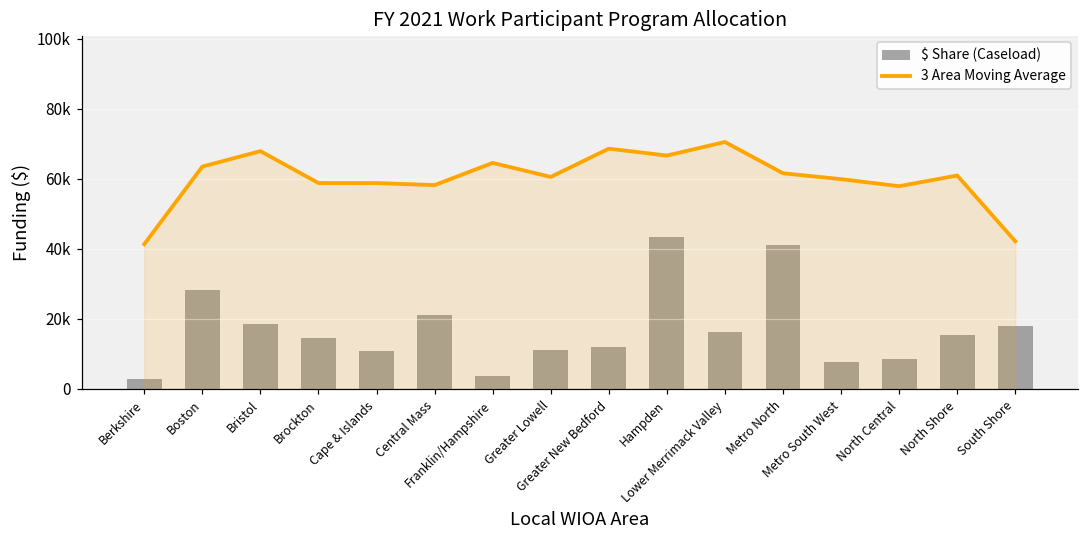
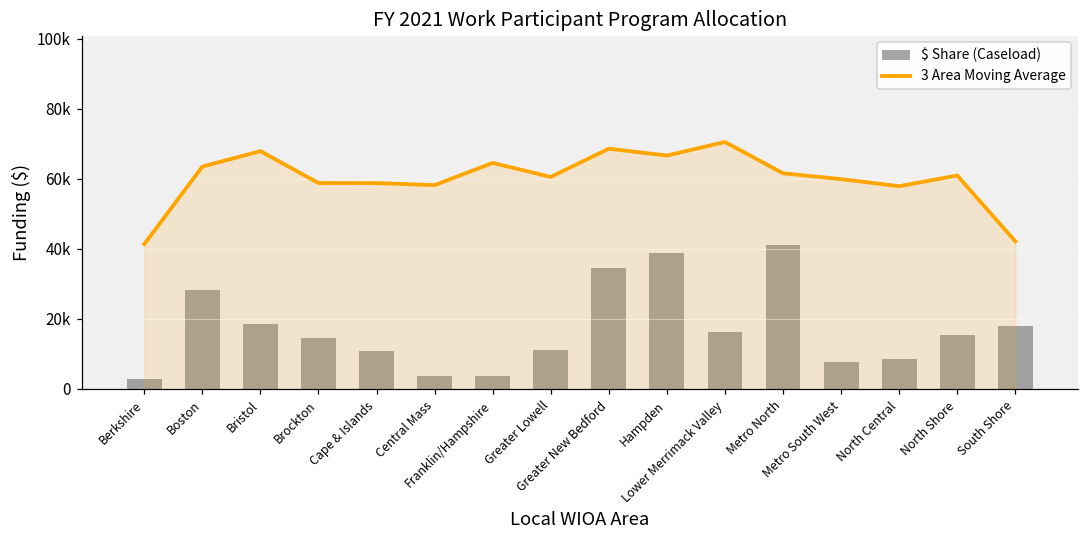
  {
    "3 Area Moving Average": {
      "Berkshire": 41000,
      "Boston": 63000,
      "Bristol": 68000,
      "Brockton": 59000,
      "Cape & Islands": 59000,
      "Central Mass": 58000,
      "Franklin/Hampshire": 65000,
      "Greater Lowell": 61000,
      "Greater New Bedford": 69000,
      "Hampden": 67000,
      "Lower Merrimack Valley": 71000,
      "Metro North": 62000,
      "Metro South West": 60000,
      "North Central": 58000,
      "North Shore": 61000,
      "South Shore": 42000
    },
    "$ Share (Caseload)": {
      "Berkshire": 3000,
      "Boston": 28000,
      "Bristol": 18000,
      "Brockton": 14000,
      "Cape & Islands": 11000,
-     "Central Mass": 21000,
+     "Central Mass": 4000,
      "Franklin/Hampshire": 4000,
      "Greater Lowell": 11000,
-     "Greater New Bedford": 12000,
-     "Hampden": 43000,
+     "Greater New Bedford": 35000,
+     "Hampden": 39000,
      "Lower Merrimack Valley": 16000,
      "Metro North": 41000,
      "Metro South West": 8000,
      "North Central": 8000,
      "North Shore": 16000,
      "South Shore": 18000
    }
  }
